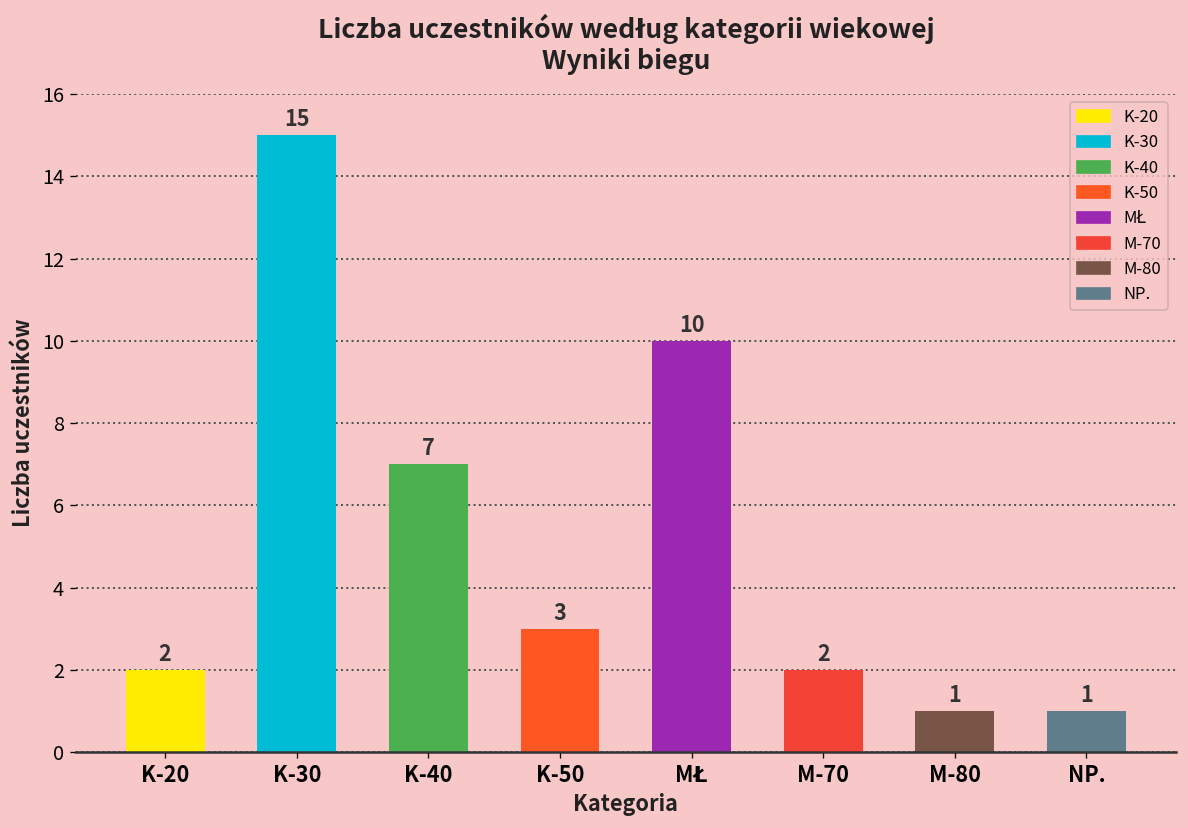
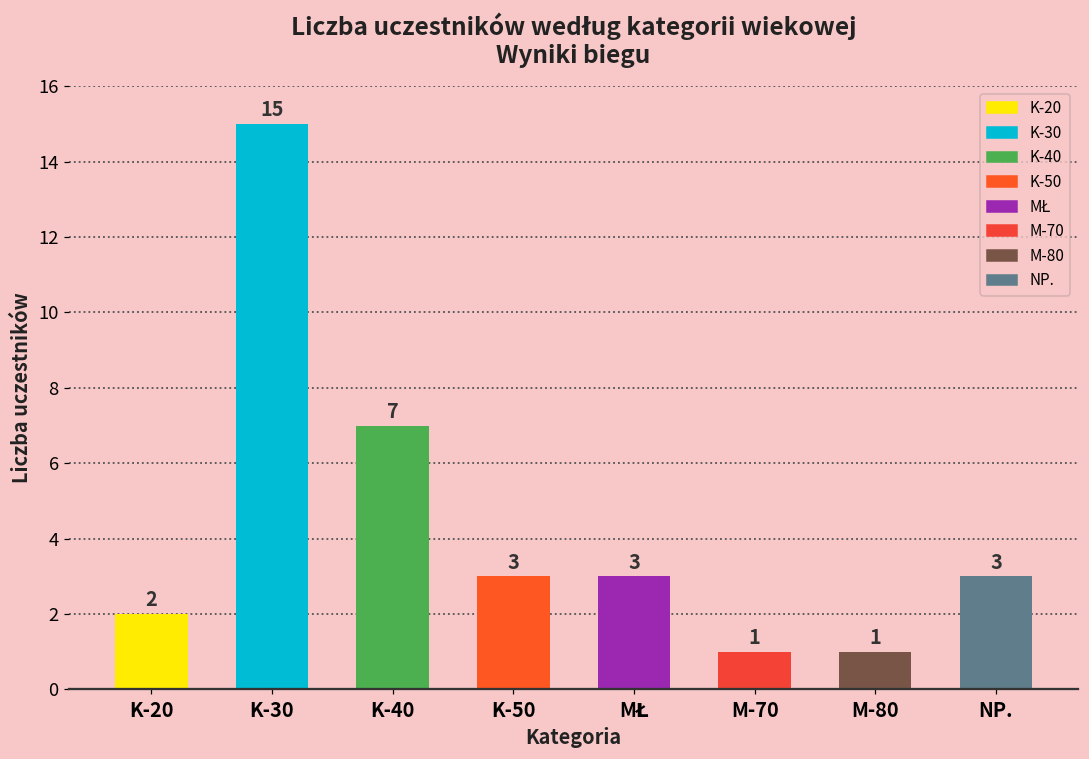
  {
    "K-20": 2,
    "K-30": 15,
    "K-40": 7,
    "K-50": 3,
-   "MŁ": 10,
-   "M-70": 2,
+   "MŁ": 3,
+   "M-70": 1,
    "M-80": 1,
-   "NP.": 1
+   "NP.": 3
  }
